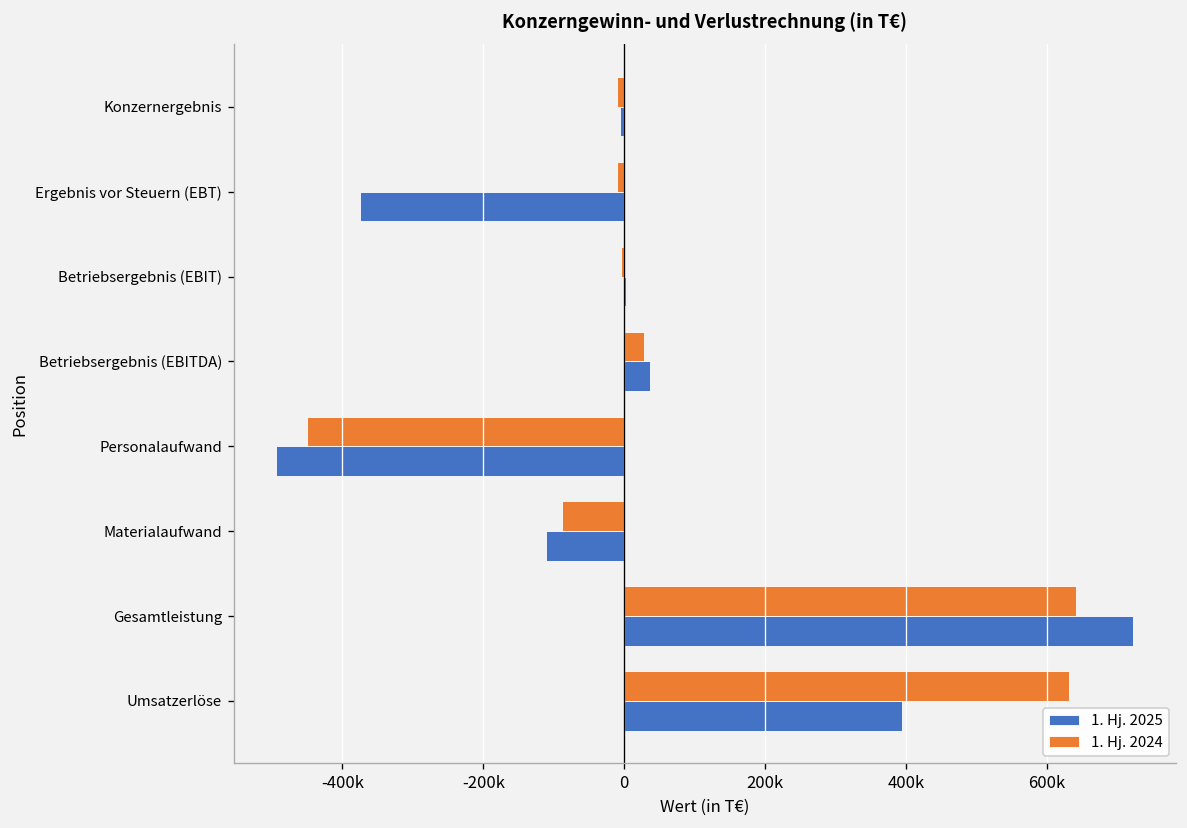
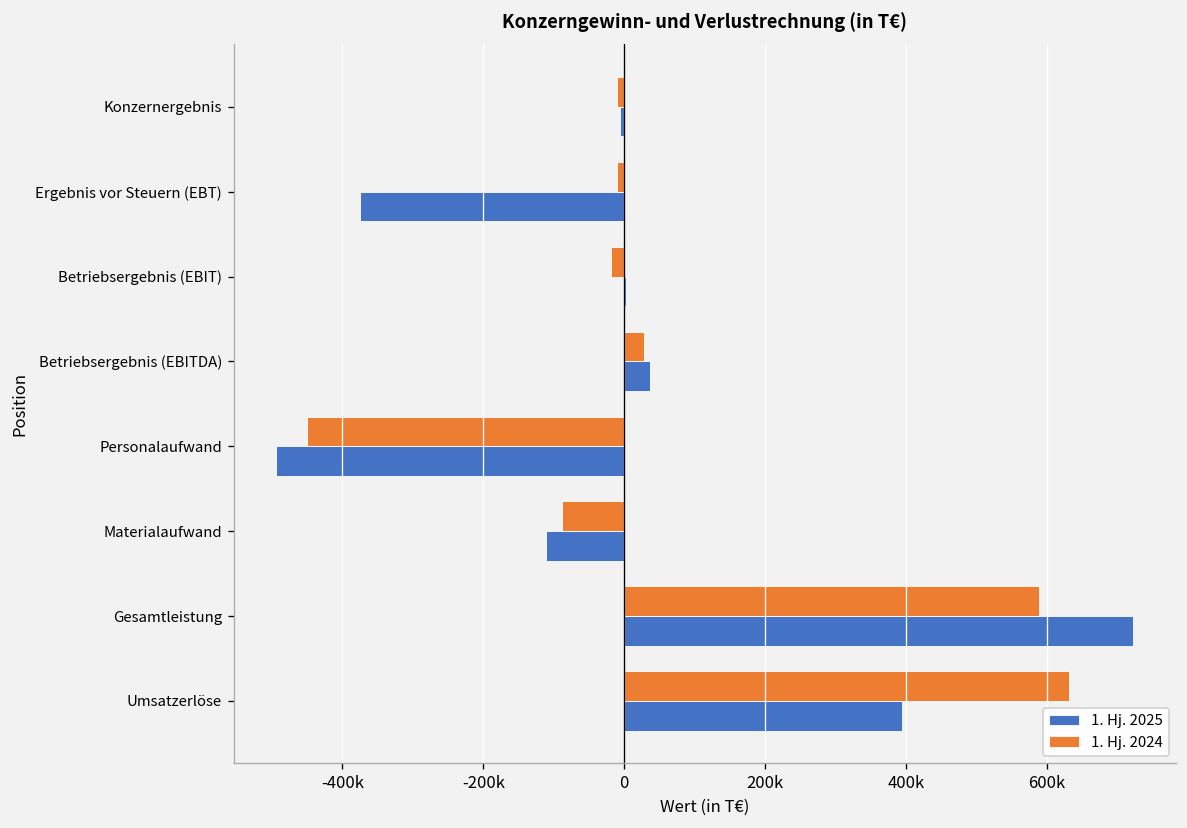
  {
    "1. Hj. 2025": {
      "Konzernergebnis": -10000,
      "Ergebnis vor Steuern (EBT)": -380000,
      "Betriebsergebnis (EBITDA)": 40000,
      "Personalaufwand": -490000,
      "Materialaufwand": -110000,
      "Gesamtleistung": 720000,
      "Umsatzerlöse": 390000
    },
    "1. Hj. 2024": {
      "Konzernergebnis": -10000,
      "Ergebnis vor Steuern (EBT)": -10000,
-     "Betriebsergebnis (EBIT)": 0,
+     "Betriebsergebnis (EBIT)": -20000,
      "Betriebsergebnis (EBITDA)": 30000,
      "Personalaufwand": -450000,
      "Materialaufwand": -90000,
-     "Gesamtleistung": 640000,
+     "Gesamtleistung": 590000,
      "Umsatzerlöse": 630000
    }
  }
